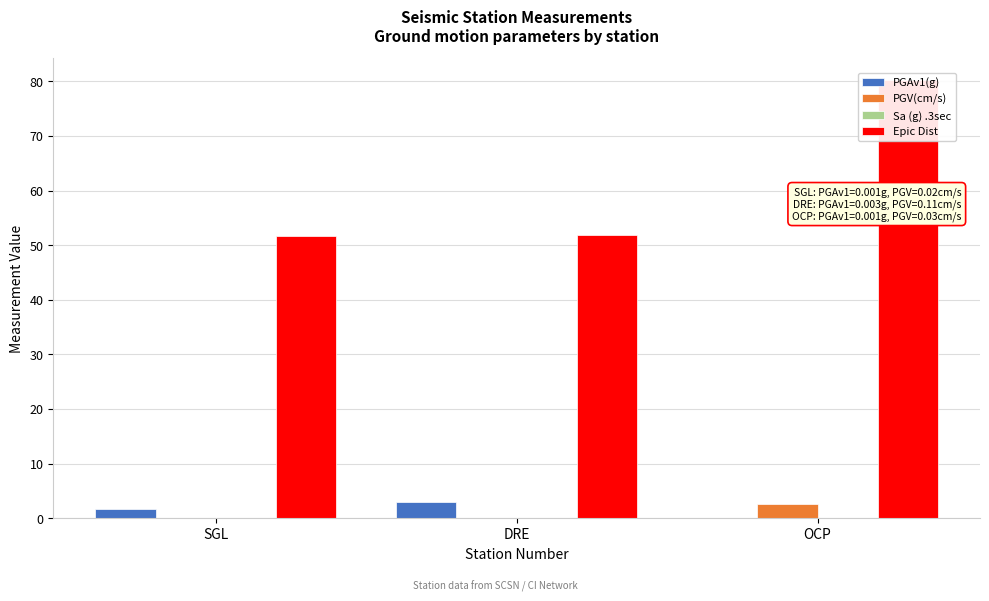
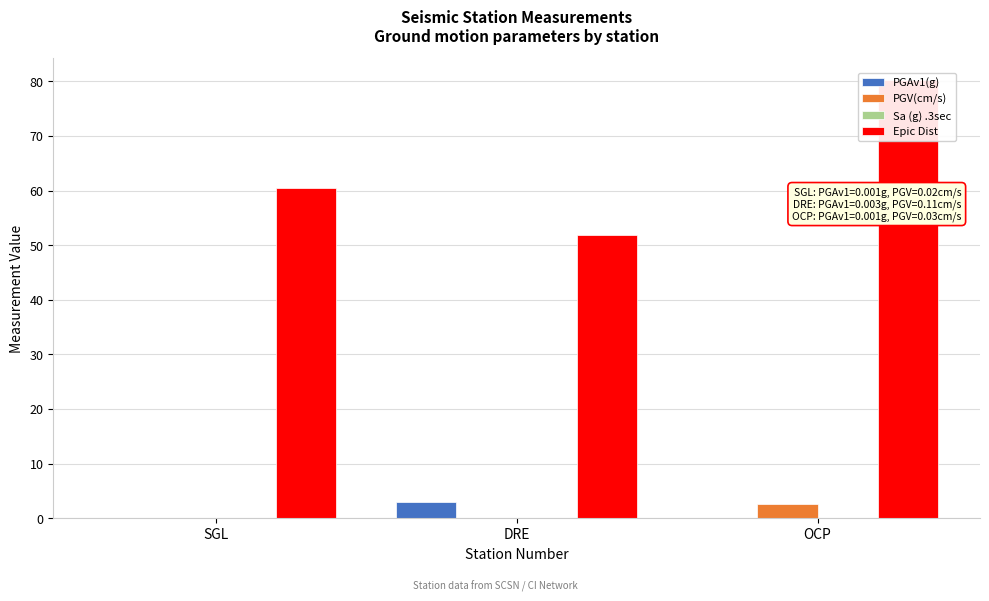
  {
    "PGAv1(g)": {
-     "SGL": 2,
+     "SGL": 0,
      "DRE": 3
    },
    "PGV(cm/s)": {
      "OCP": 3
    },
    "Epic Dist": {
-     "SGL": 52,
+     "SGL": 60,
      "DRE": 52
    }
  }
